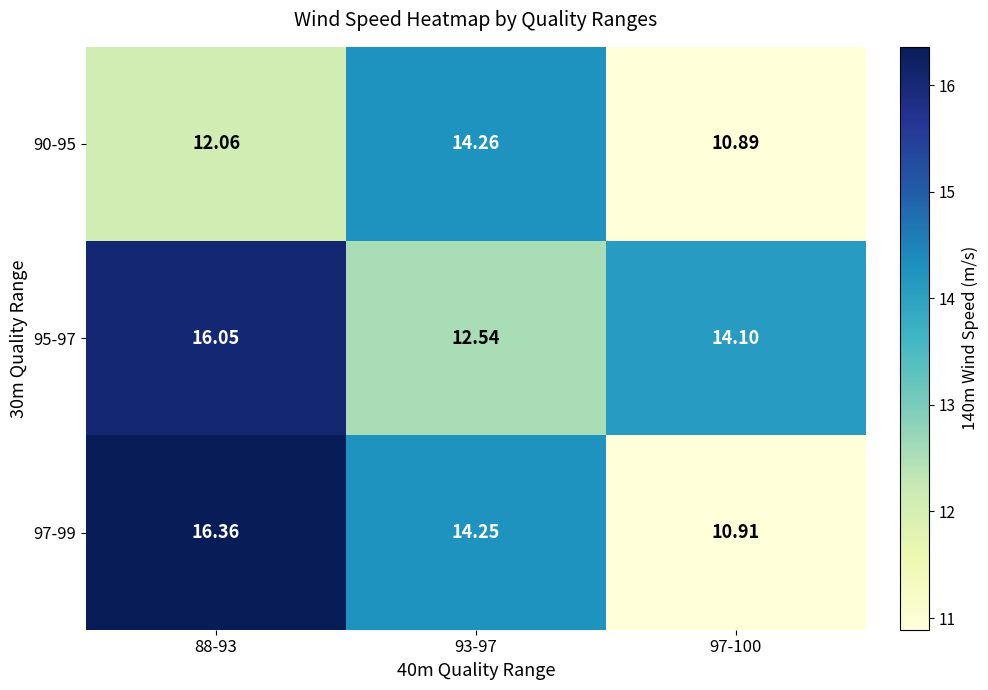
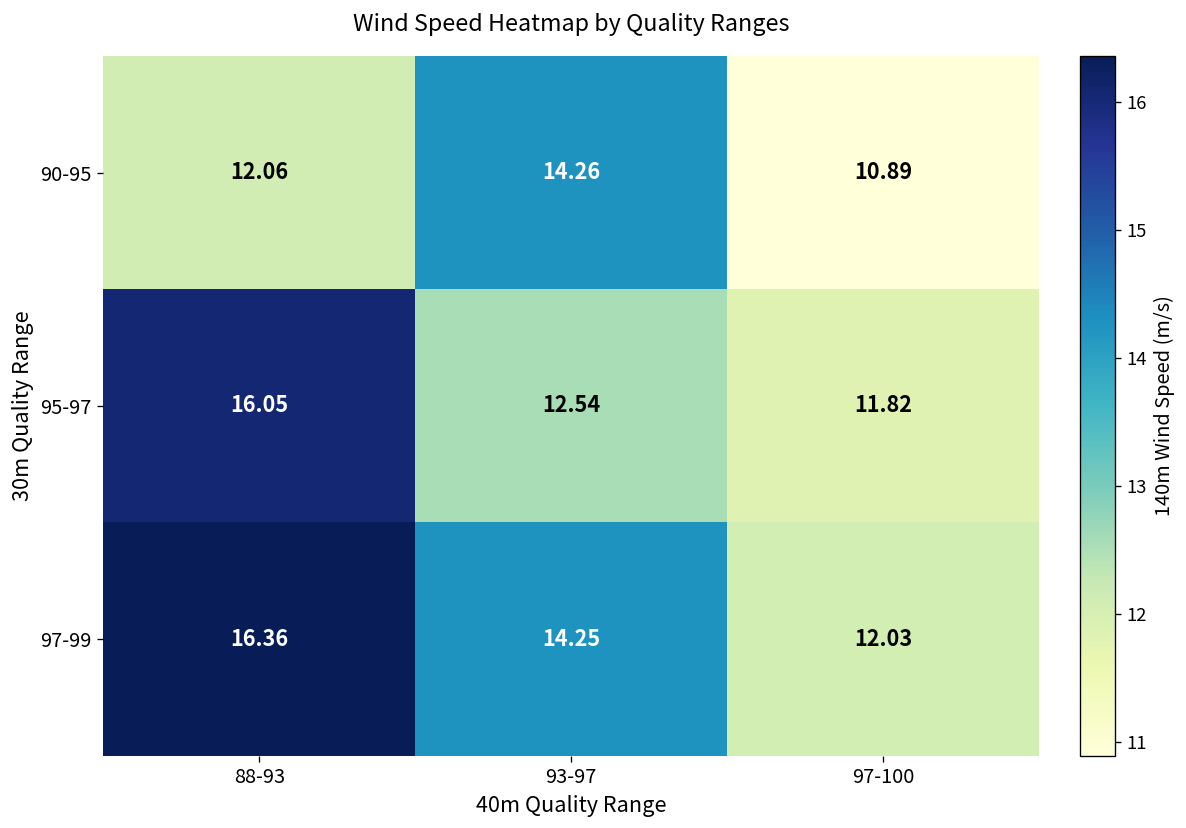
  {
    "90-95": {
      "88-93": 12.06,
      "93-97": 14.26,
      "97-100": 10.89
    },
    "95-97": {
      "88-93": 16.05,
      "93-97": 12.54,
-     "97-100": 14.10
+     "97-100": 11.82
    },
    "97-99": {
      "88-93": 16.36,
      "93-97": 14.25,
-     "97-100": 10.91
+     "97-100": 12.03
    }
  }
